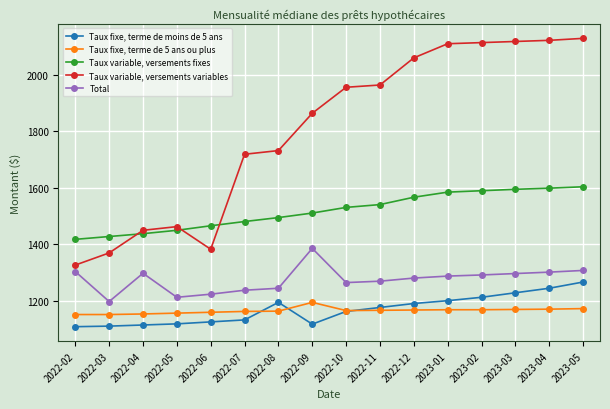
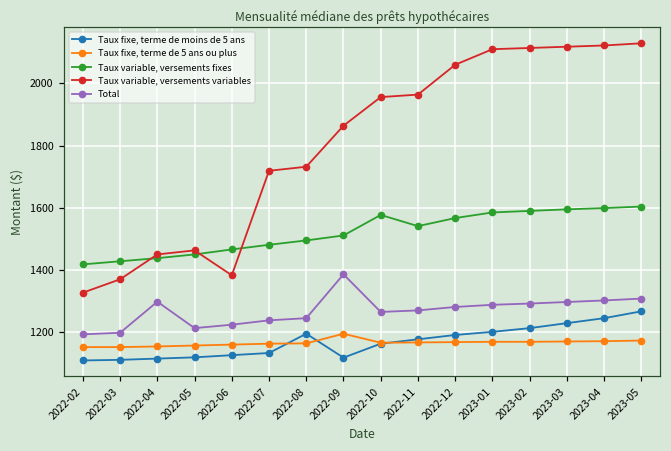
  {
    "Taux fixe, terme de moins de 5 ans": {
      "2022-02": 1110,
      "2022-03": 1110,
      "2022-04": 1120,
      "2022-05": 1120,
      "2022-06": 1130,
      "2022-07": 1130,
      "2022-08": 1200,
      "2022-09": 1120,
      "2022-11": 1180,
      "2022-12": 1190,
      "2023-01": 1200,
      "2023-02": 1210,
      "2023-03": 1230,
      "2023-04": 1250,
      "2023-05": 1270
    },
    "Taux fixe, terme de 5 ans ou plus": {
      "2022-02": 1150,
      "2022-03": 1150,
      "2022-04": 1150,
      "2022-05": 1160,
      "2022-06": 1160,
      "2022-07": 1160,
      "2022-08": 1160,
      "2022-09": 1200,
      "2022-11": 1170,
      "2022-12": 1170,
      "2023-01": 1170,
      "2023-02": 1170,
      "2023-03": 1170,
      "2023-04": 1170,
      "2023-05": 1170
    },
    "Taux variable, versements fixes": {
      "2022-02": 1420,
      "2022-03": 1430,
      "2022-04": 1440,
      "2022-05": 1450,
      "2022-06": 1470,
      "2022-07": 1480,
      "2022-08": 1500,
      "2022-09": 1510,
-     "2022-10": 1530,
+     "2022-10": 1580,
      "2022-11": 1540,
      "2022-12": 1570,
      "2023-01": 1590,
      "2023-02": 1590,
      "2023-03": 1600,
      "2023-04": 1600,
      "2023-05": 1600
    },
    "Taux variable, versements variables": {
      "2022-02": 1330,
      "2022-03": 1370,
      "2022-04": 1450,
      "2022-05": 1460,
      "2022-06": 1380,
      "2022-07": 1720,
      "2022-08": 1730,
      "2022-09": 1860,
      "2022-10": 1960,
      "2022-11": 1960,
      "2022-12": 2060,
      "2023-01": 2110,
      "2023-02": 2110,
      "2023-03": 2120,
      "2023-04": 2120,
      "2023-05": 2130
    },
    "Total": {
-     "2022-02": 1300,
+     "2022-02": 1190,
      "2022-03": 1200,
      "2022-04": 1300,
      "2022-05": 1210,
      "2022-06": 1220,
      "2022-07": 1240,
      "2022-08": 1250,
      "2022-09": 1390,
      "2022-10": 1270,
      "2022-11": 1270,
      "2022-12": 1280,
      "2023-01": 1290,
      "2023-02": 1290,
      "2023-03": 1300,
      "2023-04": 1300,
      "2023-05": 1310
    }
  }
